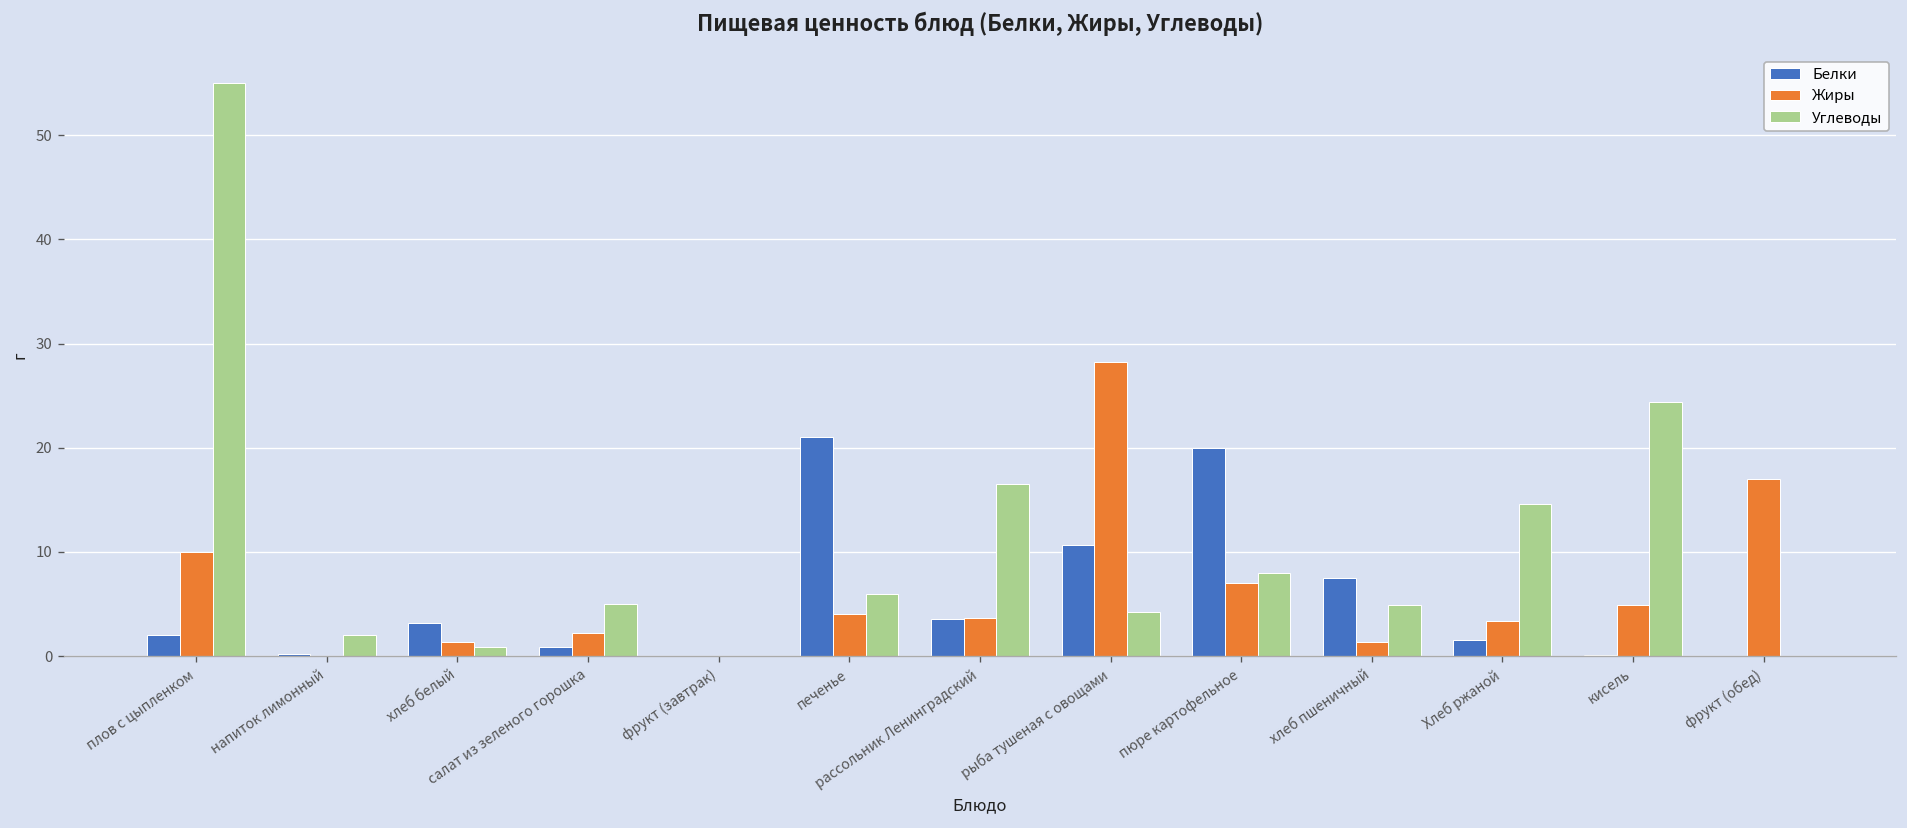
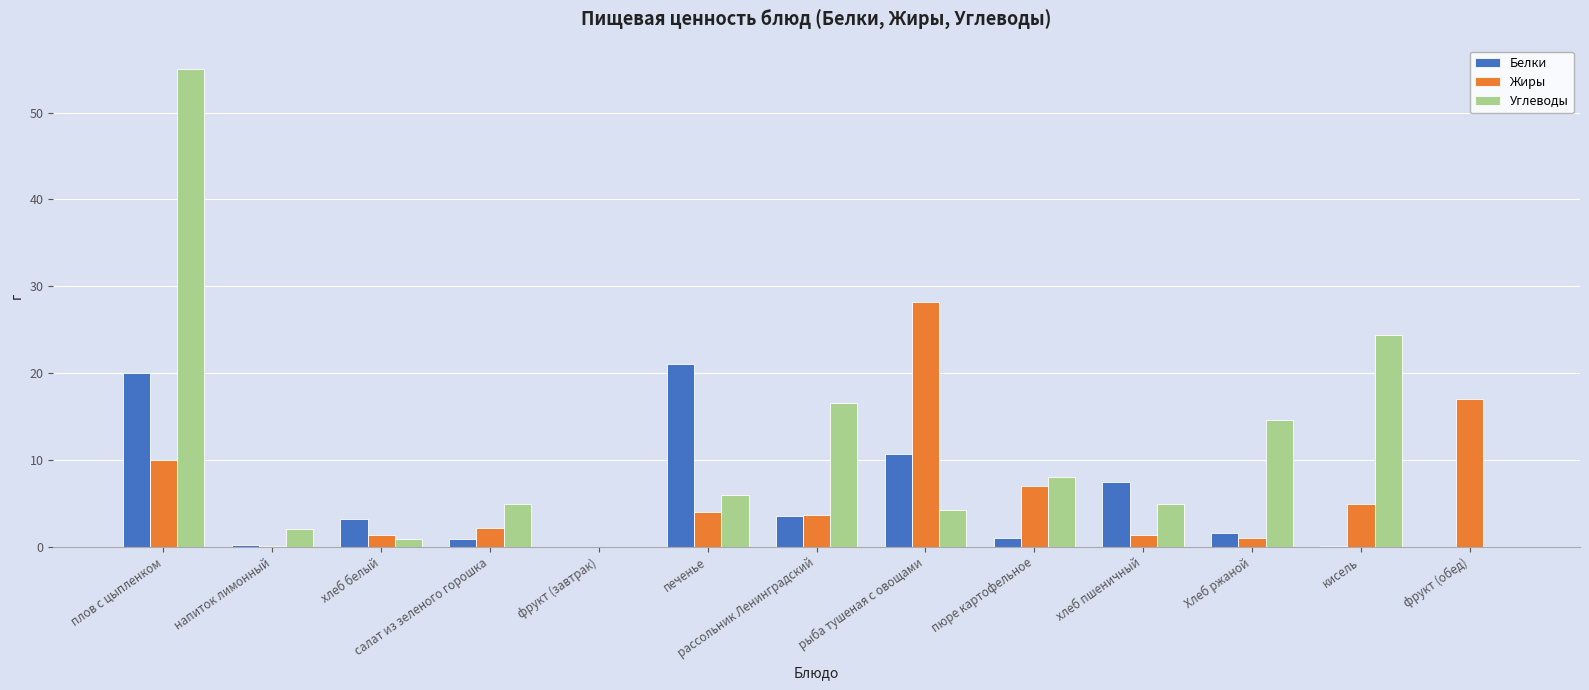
  {
    "Белки": {
-     "плов с цыпленком": 2,
+     "плов с цыпленком": 20,
      "хлеб белый": 3,
      "салат из зеленого горошка": 1,
      "фрукт (завтрак)": 0,
      "печенье": 21,
      "рассольник Ленинградский": 4,
      "рыба тушеная с овощами": 11,
-     "пюре картофельное": 20,
+     "пюре картофельное": 1,
      "хлеб пшеничный": 8,
      "Хлеб ржаной": 2,
      "фрукт (обед)": 0
    },
    "Жиры": {
      "плов с цыпленком": 10,
      "хлеб белый": 1,
      "салат из зеленого горошка": 2,
      "фрукт (завтрак)": 0,
      "печенье": 4,
      "рассольник Ленинградский": 4,
      "рыба тушеная с овощами": 28,
      "пюре картофельное": 7,
      "хлеб пшеничный": 1,
-     "Хлеб ржаной": 3,
+     "Хлеб ржаной": 1,
      "кисель": 5,
      "фрукт (обед)": 17
    },
    "Углеводы": {
      "плов с цыпленком": 55,
      "напиток лимонный": 2,
      "хлеб белый": 1,
      "салат из зеленого горошка": 5,
      "фрукт (завтрак)": 0,
      "печенье": 6,
      "рассольник Ленинградский": 17,
      "рыба тушеная с овощами": 4,
      "пюре картофельное": 8,
      "хлеб пшеничный": 5,
      "Хлеб ржаной": 15,
      "кисель": 24,
      "фрукт (обед)": 0
    }
  }
